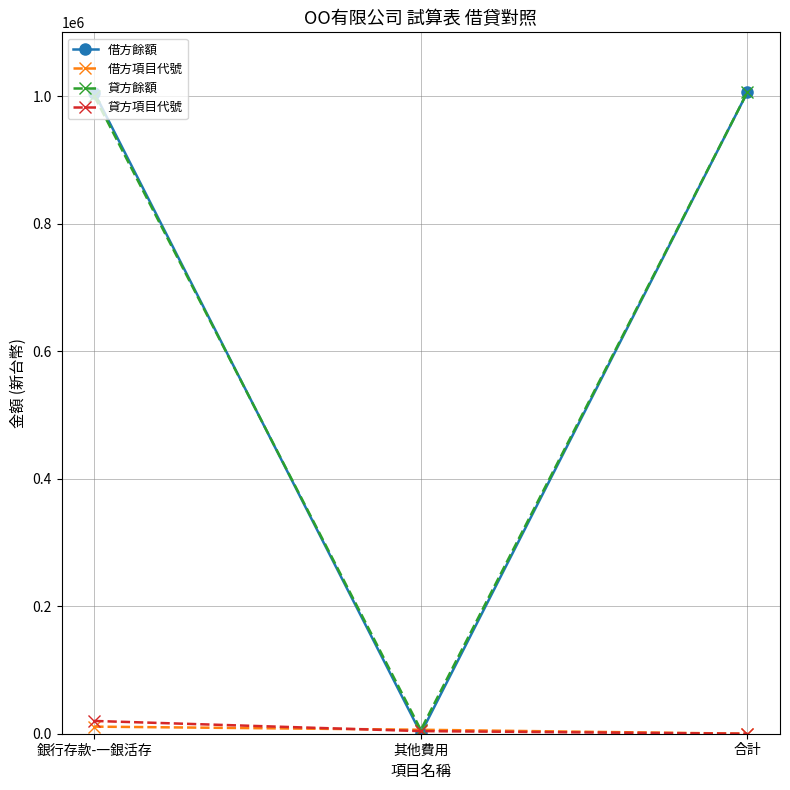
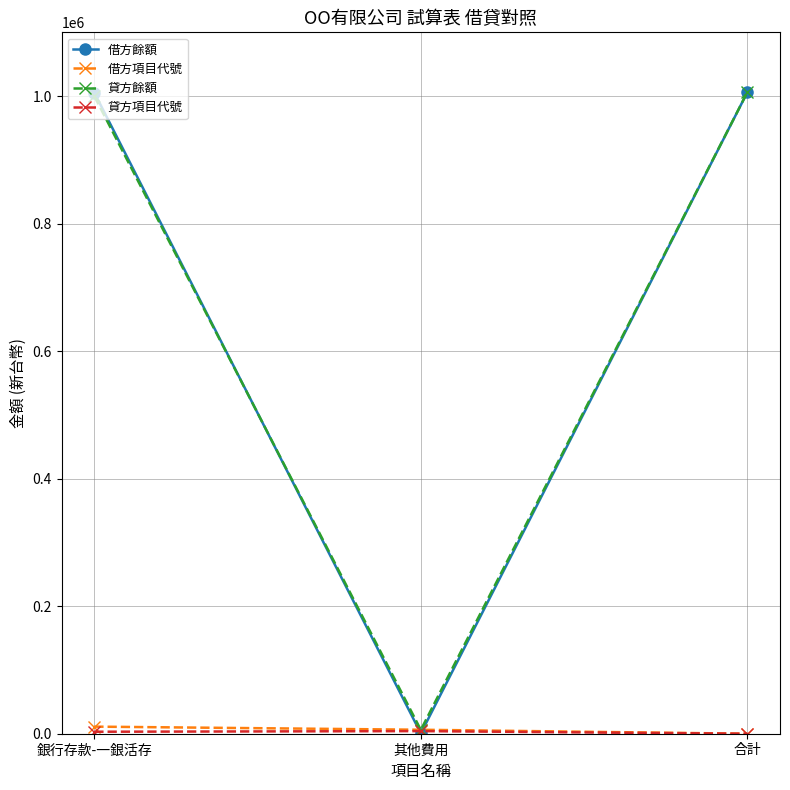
  {
    "借方項目代號": {
      "銀行存款-一銀活存": 10000
    },
    "貸方項目代號": {
-     "銀行存款-一銀活存": 20000
+     "銀行存款-一銀活存": 0
    }
  }
